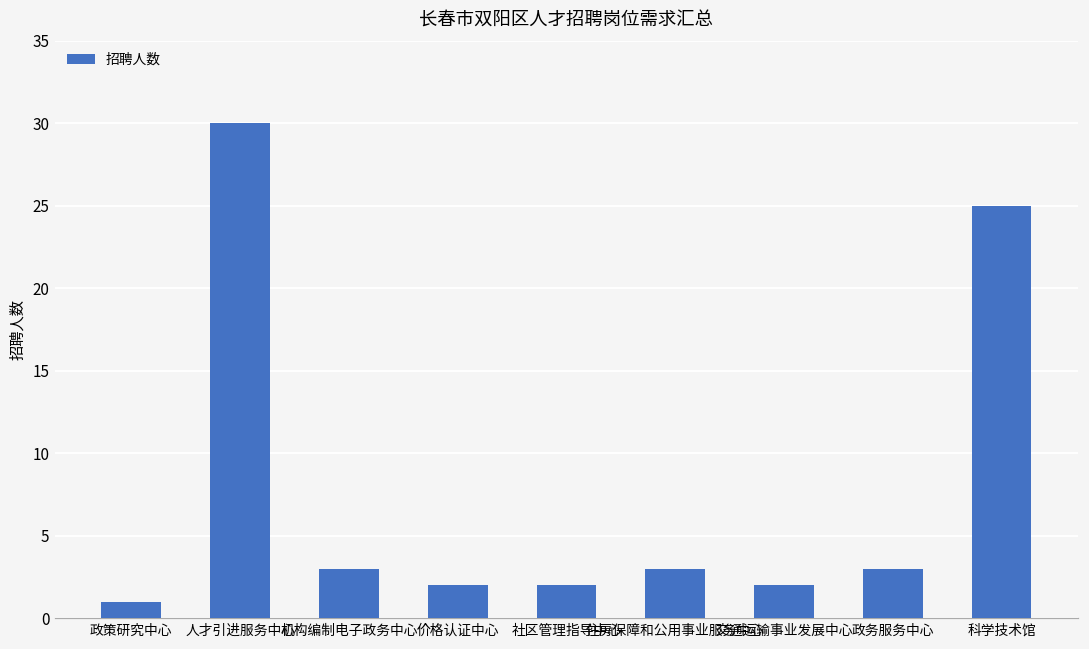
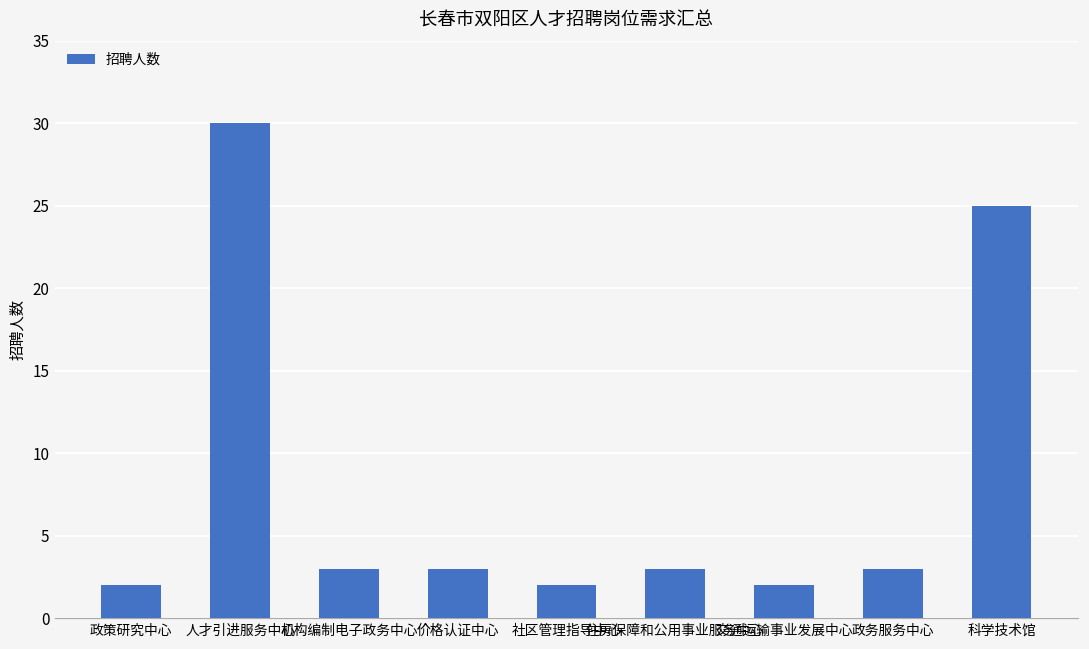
  {
-   "政策研究中心": 1,
+   "政策研究中心": 2,
    "人才引进服务中心": 30,
    "机构编制电子政务中心": 3,
-   "价格认证中心": 2,
+   "价格认证中心": 3,
    "政务服务中心": 3,
    "科学技术馆": 25
  }
